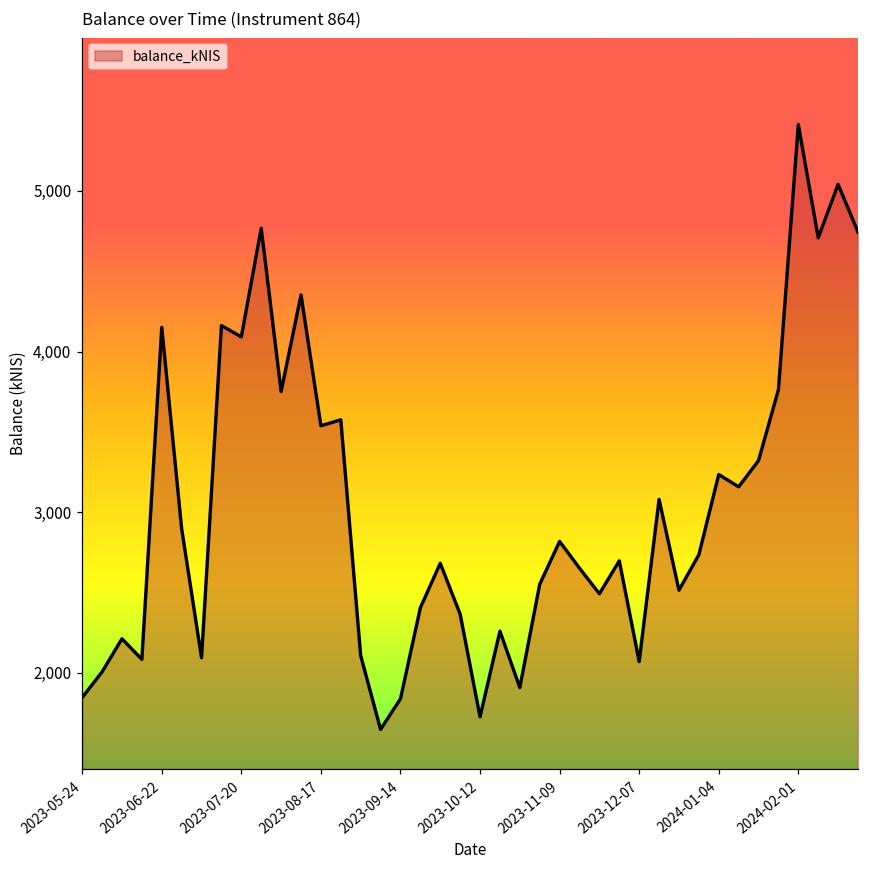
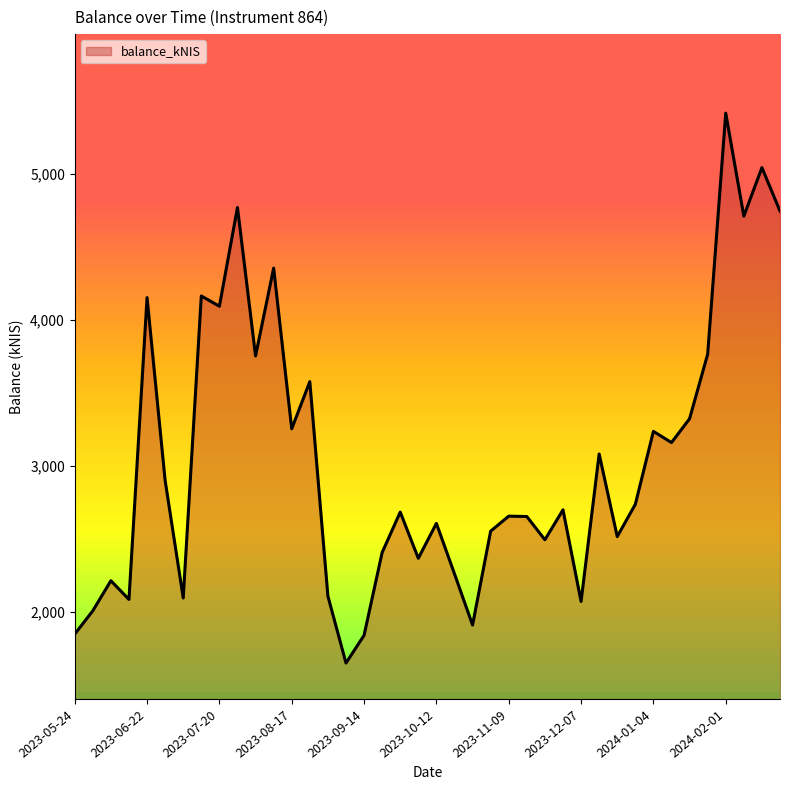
  {
    "2023-05-24": "1,850",
    "2023-06-22": "4,150",
    "2023-07-20": "4,090",
-   "2023-08-17": "3,540",
+   "2023-08-17": "3,250",
    "2023-09-14": "1,840",
-   "2023-10-12": "1,730",
-   "2023-11-09": "2,820",
+   "2023-10-12": "2,600",
+   "2023-11-09": "2,650",
    "2023-12-07": "2,070",
    "2024-01-04": "3,230",
    "2024-02-01": "5,410"
  }
